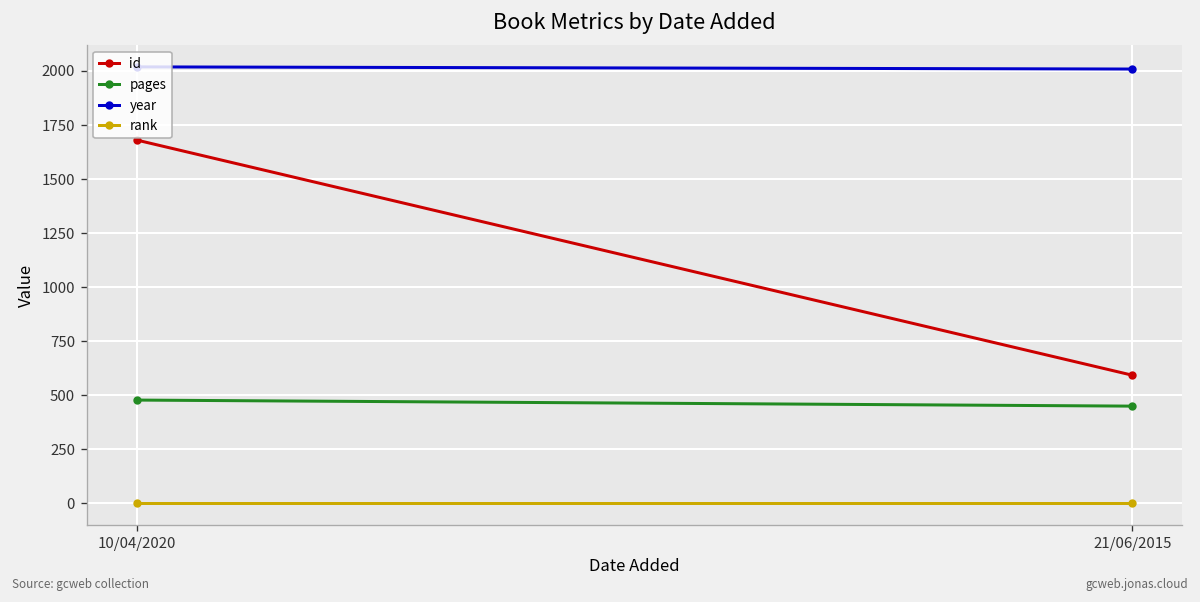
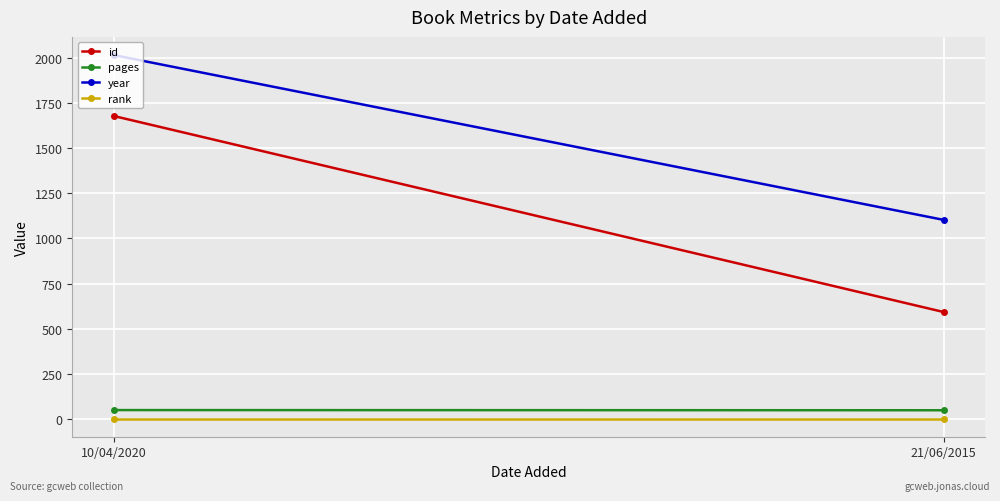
  {
    "id": {
      "10/04/2020": 1680,
      "21/06/2015": 590
    },
    "pages": {
-     "10/04/2020": 480,
-     "21/06/2015": 450
+     "10/04/2020": 50,
+     "21/06/2015": 50
    },
    "year": {
-     "21/06/2015": 2010
+     "21/06/2015": 1100
    },
    "rank": {
      "10/04/2020": 0,
      "21/06/2015": 0
    }
  }
